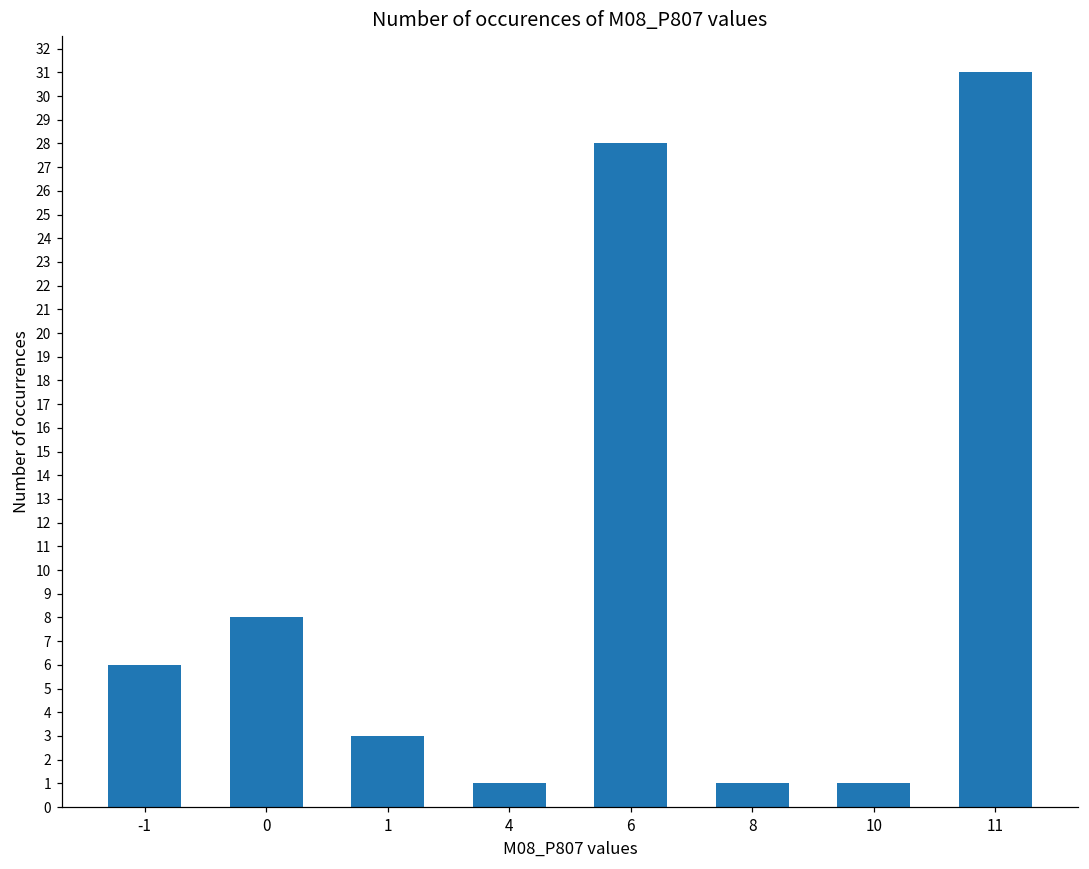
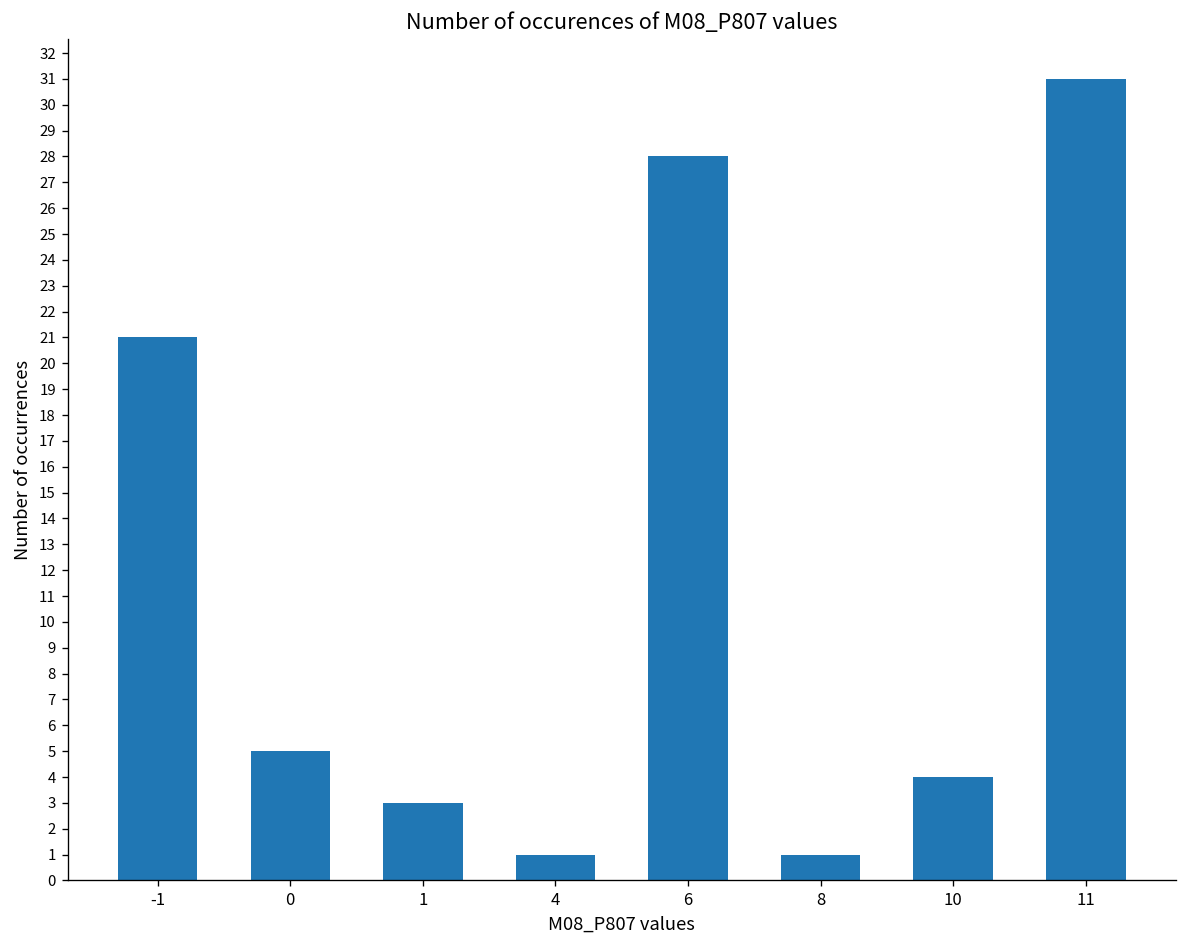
  {
-   "-1": 6,
-   "0": 8,
+   "-1": 21,
+   "0": 5,
    "1": 3,
    "4": 1,
    "6": 28,
    "8": 1,
-   "10": 1,
+   "10": 4,
    "11": 31
  }
